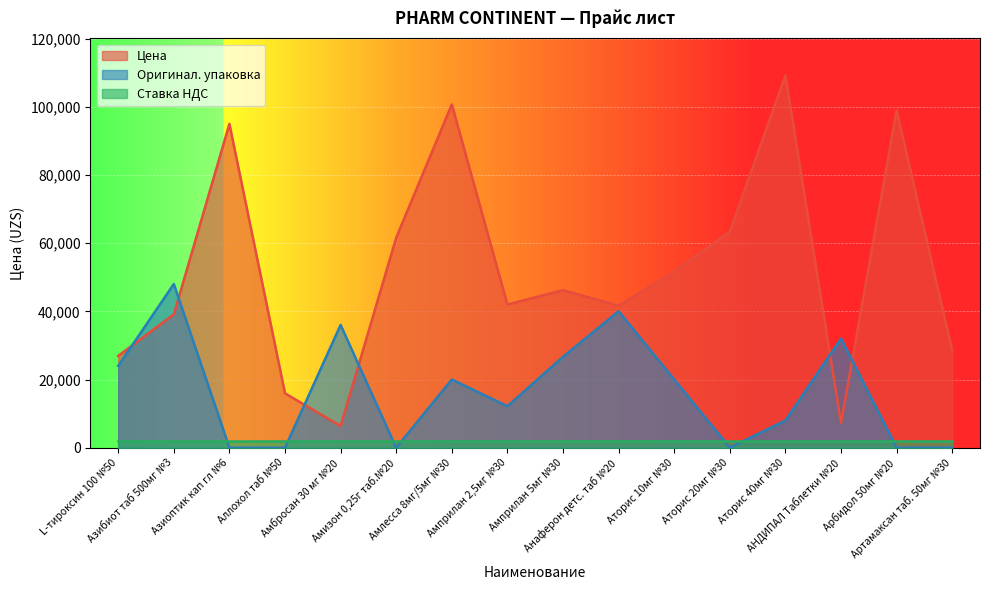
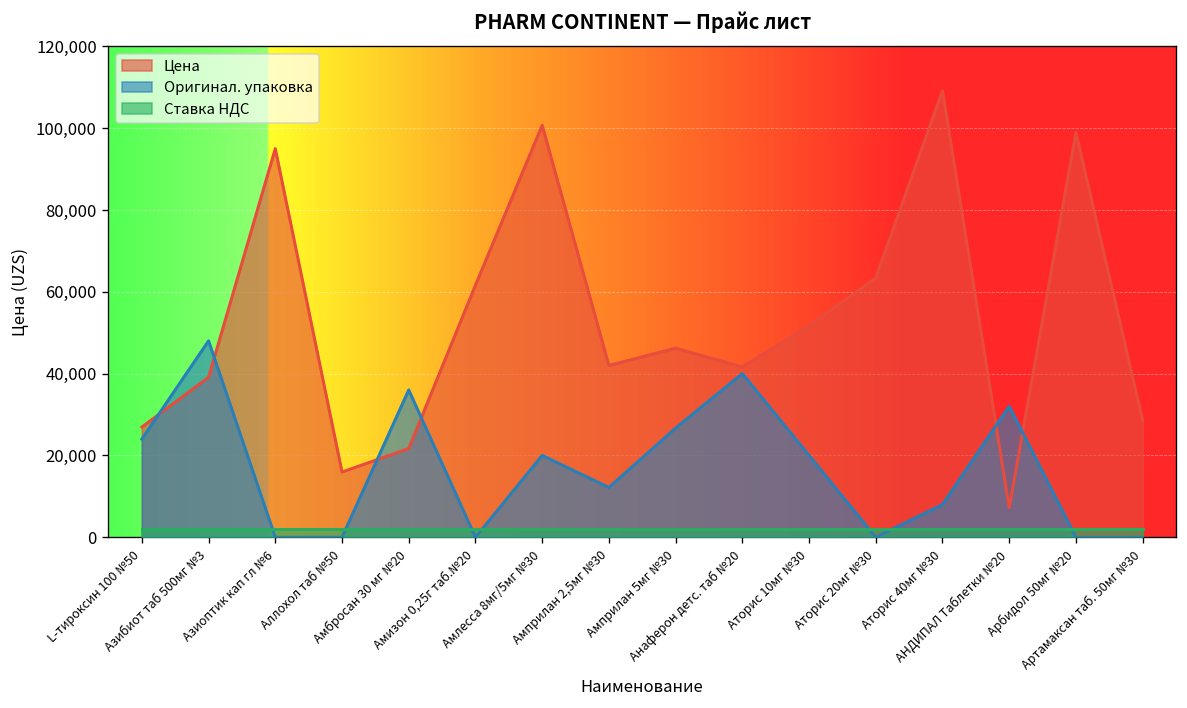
  {
    "Цена": {
      "L-тироксин 100 №50": "27,000",
      "Азибиот таб 500мг №3": "39,000",
      "Азиоптик кап гл №6": "95,000",
      "Аллохол таб №50": "16,000",
-     "Амбросан 30 мг №20": "6,000",
+     "Амбросан 30 мг №20": "22,000",
      "Амизон 0,25г таб.№20": "62,000",
      "Амлесса 8мг/5мг №30": "101,000",
      "Амприлан 2,5мг №30": "42,000",
      "Амприлан 5мг №30": "46,000",
      "Анаферон детс. таб №20": "42,000",
      "Аторис 10мг №30": "52,000",
      "Аторис 20мг №30": "63,000",
      "Аторис 40мг №30": "109,000",
      "АНДИПАЛ Таблетки №20": "7,000",
      "Арбидол 50мг №20": "99,000",
      "Артамаксан таб. 50мг №30": "29,000"
    },
    "Оригинал. упаковка": {
      "L-тироксин 100 №50": "24,000",
      "Азибиот таб 500мг №3": "48,000",
      "Азиоптик кап гл №6": "0",
      "Аллохол таб №50": "0",
      "Амбросан 30 мг №20": "36,000",
      "Амизон 0,25г таб.№20": "0",
      "Амлесса 8мг/5мг №30": "20,000",
      "Амприлан 2,5мг №30": "12,000",
      "Амприлан 5мг №30": "27,000",
      "Анаферон детс. таб №20": "40,000",
      "Аторис 10мг №30": "20,000",
      "Аторис 20мг №30": "0",
      "Аторис 40мг №30": "8,000",
      "АНДИПАЛ Таблетки №20": "32,000",
      "Арбидол 50мг №20": "0",
      "Артамаксан таб. 50мг №30": "0"
    },
    "Ставка НДС": {
      "L-тироксин 100 №50": "2,000",
      "Азибиот таб 500мг №3": "2,000",
      "Азиоптик кап гл №6": "2,000",
      "Аллохол таб №50": "2,000",
      "Амбросан 30 мг №20": "2,000",
      "Амизон 0,25г таб.№20": "2,000",
      "Амлесса 8мг/5мг №30": "2,000",
      "Амприлан 2,5мг №30": "2,000",
      "Амприлан 5мг №30": "2,000",
      "Анаферон детс. таб №20": "2,000",
      "Аторис 10мг №30": "2,000",
      "Аторис 20мг №30": "2,000",
      "Аторис 40мг №30": "2,000",
      "АНДИПАЛ Таблетки №20": "2,000",
      "Арбидол 50мг №20": "2,000",
      "Артамаксан таб. 50мг №30": "2,000"
    }
  }
